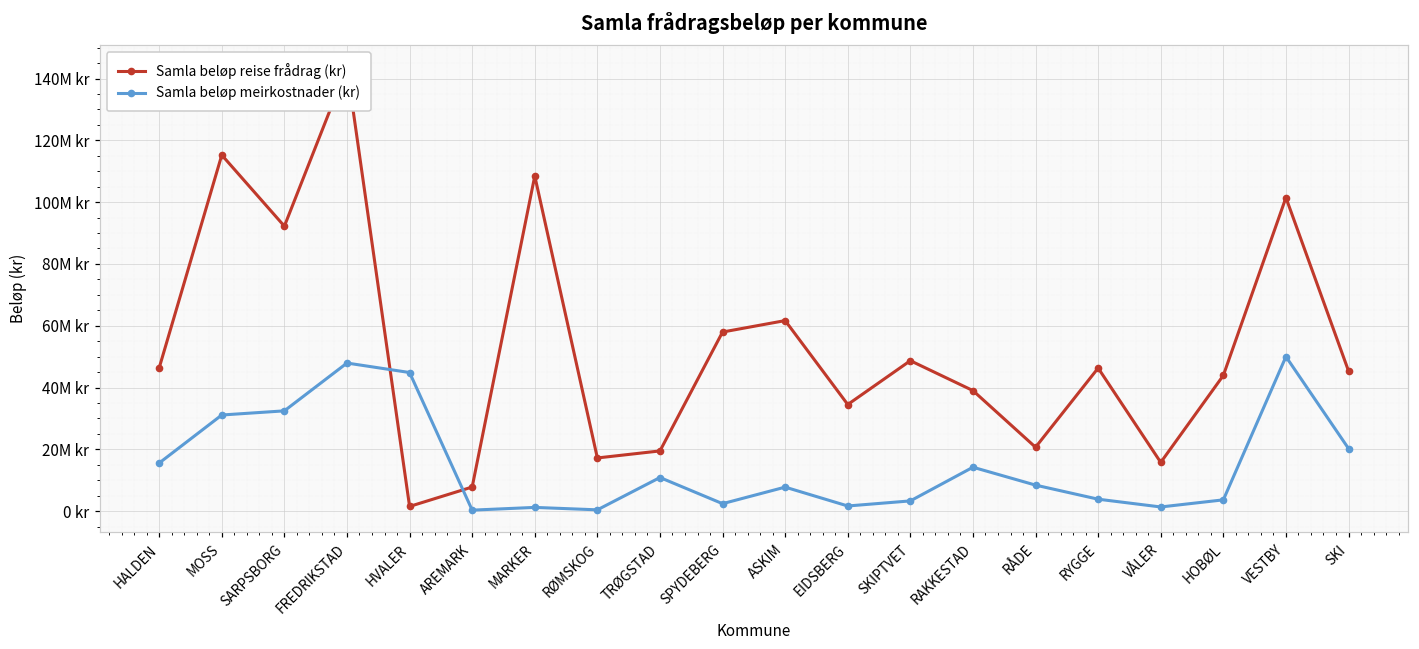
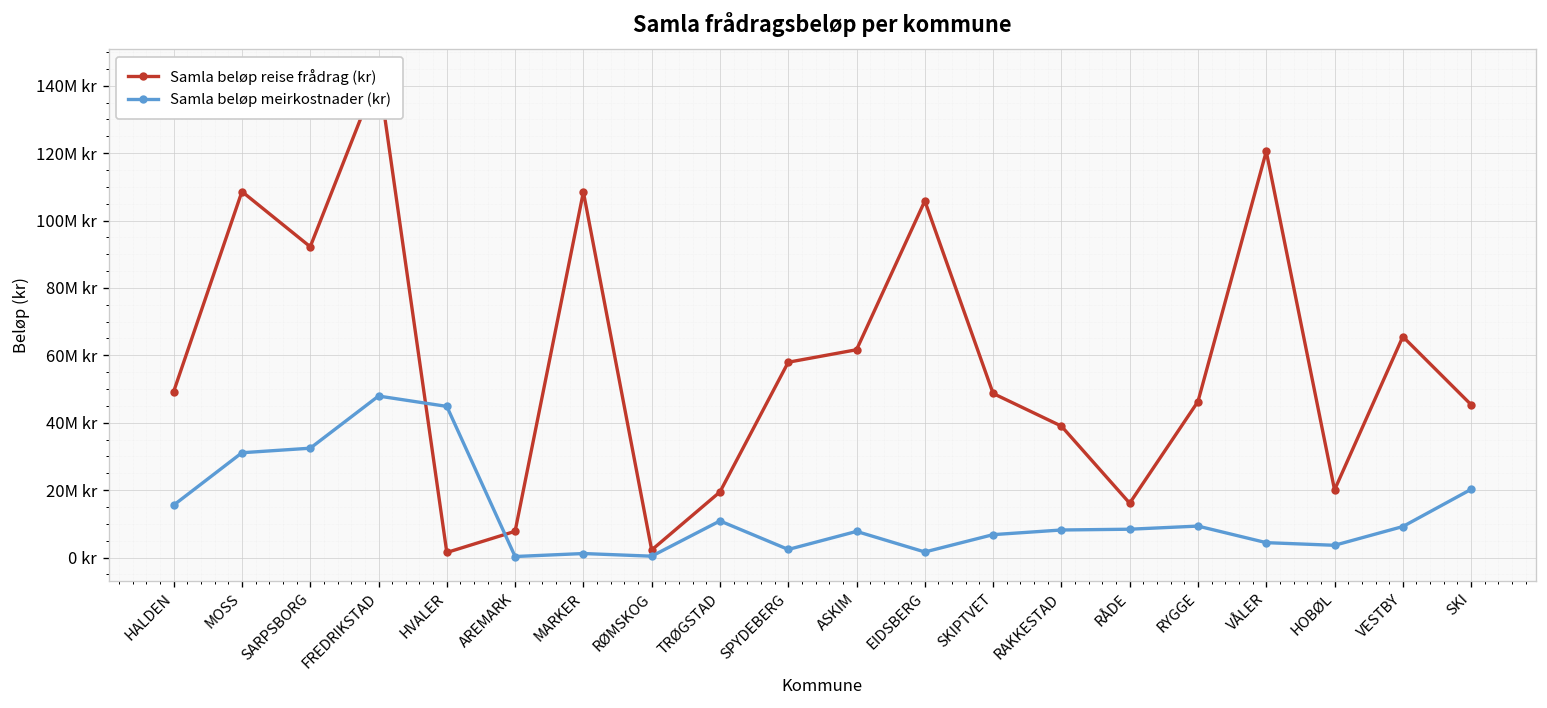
  {
    "Samla beløp reise frådrag (kr)": {
-     "HALDEN": "46M kr",
-     "MOSS": "115M kr",
+     "HALDEN": "49M kr",
+     "MOSS": "109M kr",
      "SARPSBORG": "92M kr",
      "HVALER": "2M kr",
      "AREMARK": "8M kr",
      "MARKER": "108M kr",
-     "RØMSKOG": "17M kr",
+     "RØMSKOG": "2M kr",
      "TRØGSTAD": "19M kr",
      "SPYDEBERG": "58M kr",
      "ASKIM": "62M kr",
-     "EIDSBERG": "34M kr",
+     "EIDSBERG": "106M kr",
      "SKIPTVET": "49M kr",
      "RAKKESTAD": "39M kr",
-     "RÅDE": "21M kr",
+     "RÅDE": "16M kr",
      "RYGGE": "46M kr",
-     "VÅLER": "16M kr",
-     "HOBØL": "44M kr",
-     "VESTBY": "101M kr",
+     "VÅLER": "121M kr",
+     "HOBØL": "20M kr",
+     "VESTBY": "66M kr",
      "SKI": "45M kr"
    },
    "Samla beløp meirkostnader (kr)": {
      "HALDEN": "16M kr",
      "MOSS": "31M kr",
      "SARPSBORG": "32M kr",
      "FREDRIKSTAD": "48M kr",
      "HVALER": "45M kr",
      "AREMARK": "0M kr",
      "MARKER": "1M kr",
      "RØMSKOG": "0M kr",
      "TRØGSTAD": "11M kr",
      "SPYDEBERG": "2M kr",
      "ASKIM": "8M kr",
      "EIDSBERG": "2M kr",
-     "SKIPTVET": "3M kr",
-     "RAKKESTAD": "14M kr",
+     "SKIPTVET": "7M kr",
+     "RAKKESTAD": "8M kr",
      "RÅDE": "8M kr",
-     "RYGGE": "4M kr",
-     "VÅLER": "1M kr",
+     "RYGGE": "9M kr",
+     "VÅLER": "4M kr",
      "HOBØL": "4M kr",
-     "VESTBY": "50M kr",
+     "VESTBY": "9M kr",
      "SKI": "20M kr"
    }
  }
